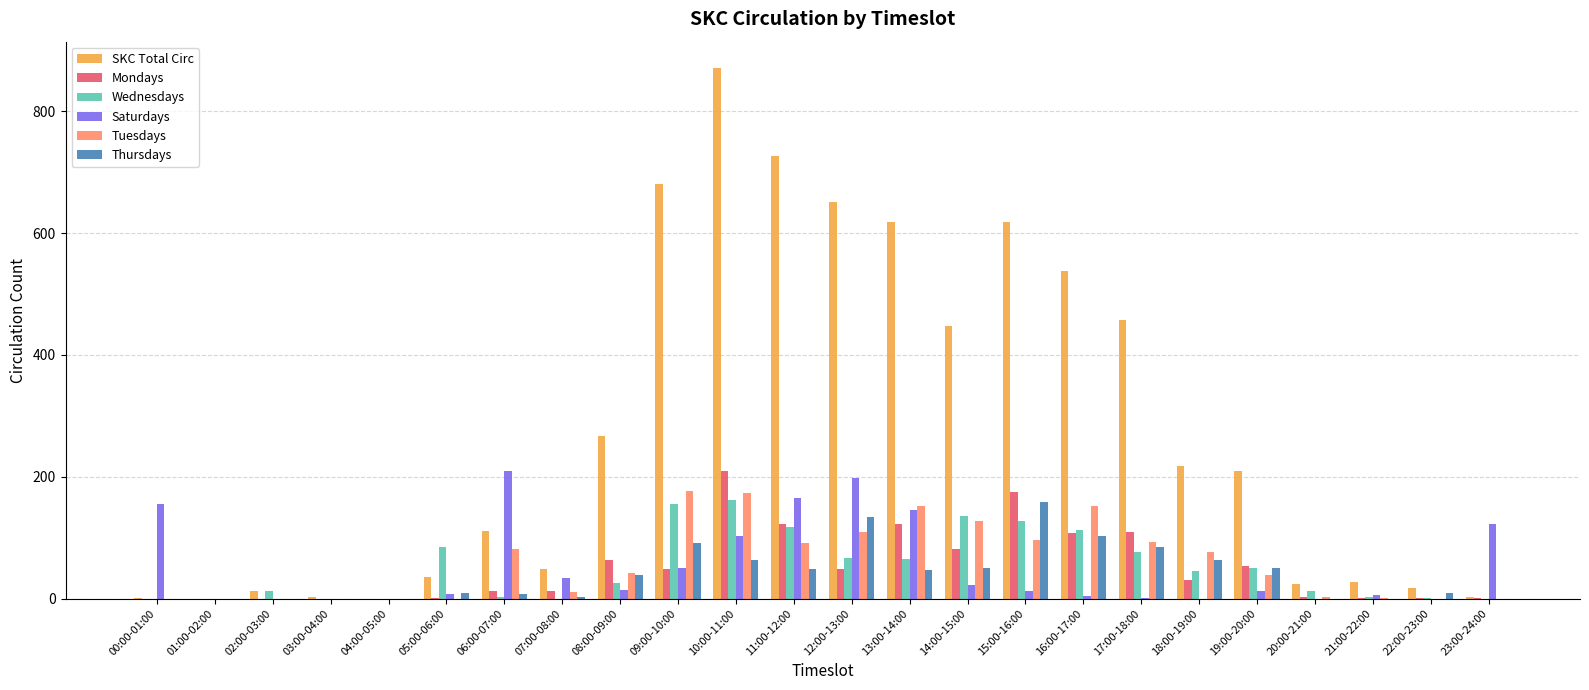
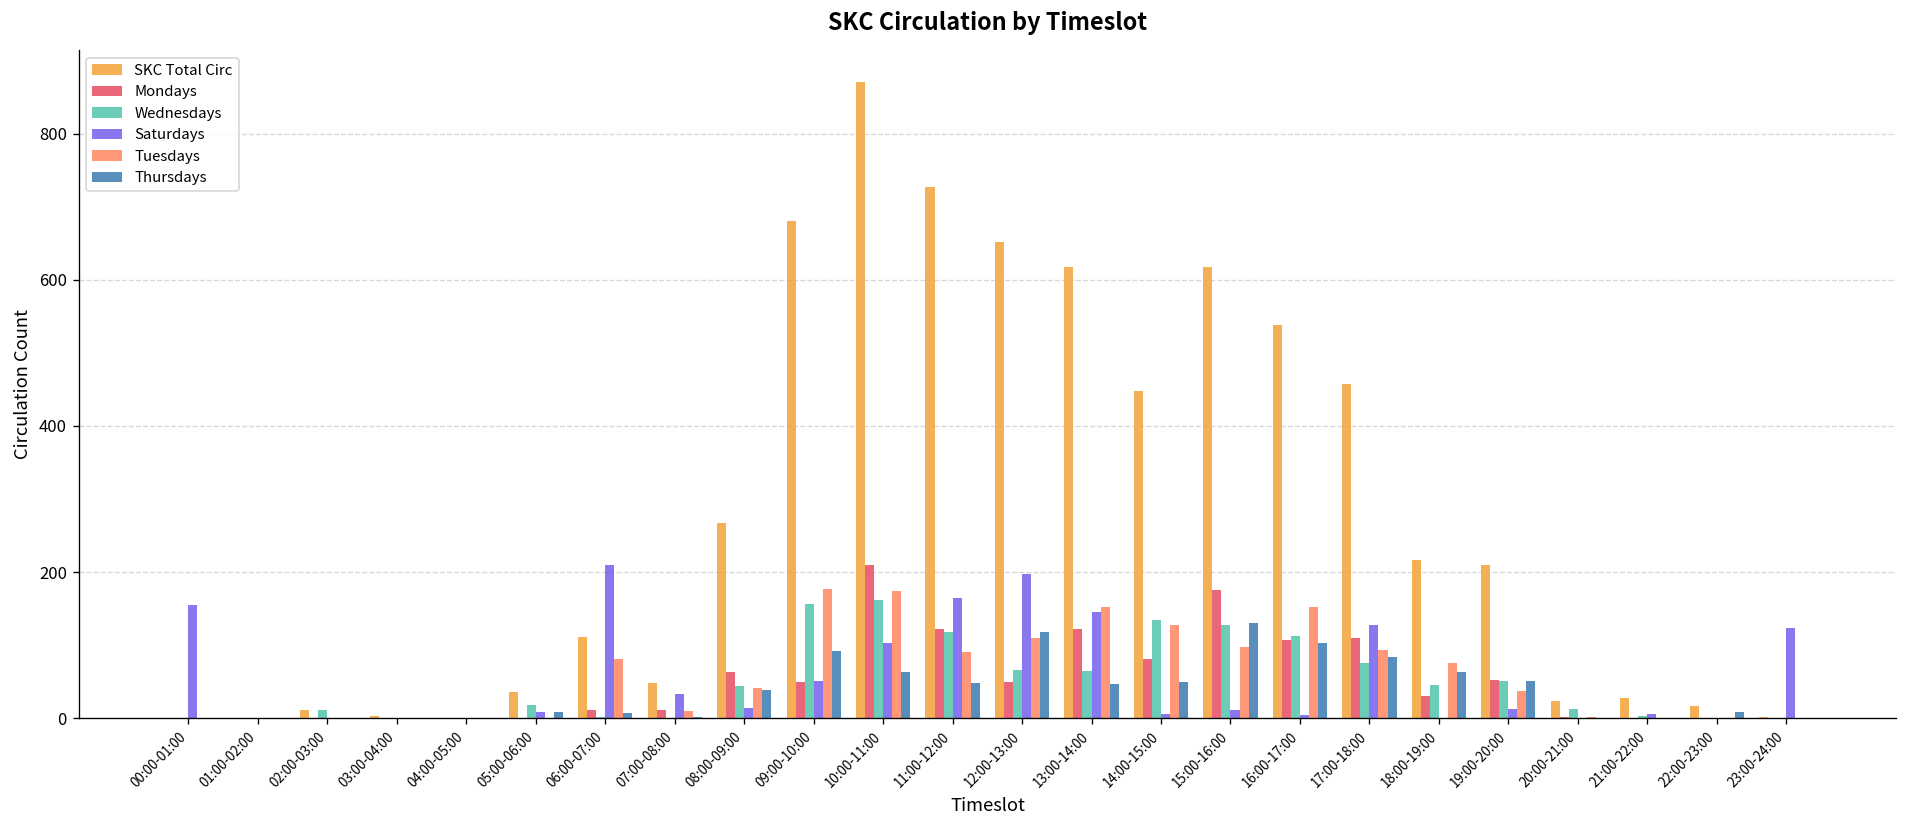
  {
    "Wednesdays": {
      "00:00-01:00": 0,
      "01:00-02:00": 0,
      "02:00-03:00": 10,
      "03:00-04:00": 0,
      "04:00-05:00": 0,
-     "05:00-06:00": 80,
+     "05:00-06:00": 20,
      "07:00-08:00": 0,
-     "08:00-09:00": 30,
+     "08:00-09:00": 40,
      "09:00-10:00": 160,
      "10:00-11:00": 160,
      "11:00-12:00": 120,
      "12:00-13:00": 70,
      "13:00-14:00": 70,
      "14:00-15:00": 140,
      "15:00-16:00": 130,
      "16:00-17:00": 110,
      "17:00-18:00": 80,
      "18:00-19:00": 50,
      "19:00-20:00": 50,
      "20:00-21:00": 10,
      "23:00-24:00": 0
    },
    "Saturdays": {
      "00:00-01:00": 160,
      "01:00-02:00": 0,
      "02:00-03:00": 0,
      "03:00-04:00": 0,
      "04:00-05:00": 0,
      "05:00-06:00": 10,
      "06:00-07:00": 210,
      "07:00-08:00": 30,
      "08:00-09:00": 10,
      "09:00-10:00": 50,
      "10:00-11:00": 100,
      "11:00-12:00": 170,
      "12:00-13:00": 200,
      "13:00-14:00": 150,
-     "14:00-15:00": 20,
+     "14:00-15:00": 10,
      "15:00-16:00": 10,
      "16:00-17:00": 10,
-     "17:00-18:00": 0,
+     "17:00-18:00": 130,
      "18:00-19:00": 0,
      "19:00-20:00": 10,
      "20:00-21:00": 0,
      "21:00-22:00": 10,
      "22:00-23:00": 0,
      "23:00-24:00": 120
    },
    "Thursdays": {
      "00:00-01:00": 0,
      "01:00-02:00": 0,
      "02:00-03:00": 0,
      "03:00-04:00": 0,
      "04:00-05:00": 0,
      "05:00-06:00": 10,
      "06:00-07:00": 10,
      "08:00-09:00": 40,
      "09:00-10:00": 90,
      "10:00-11:00": 60,
      "11:00-12:00": 50,
-     "12:00-13:00": 130,
+     "12:00-13:00": 120,
      "13:00-14:00": 50,
      "14:00-15:00": 50,
-     "15:00-16:00": 160,
+     "15:00-16:00": 130,
      "16:00-17:00": 100,
      "17:00-18:00": 80,
      "18:00-19:00": 60,
      "19:00-20:00": 50,
      "20:00-21:00": 0,
      "21:00-22:00": 0,
      "22:00-23:00": 10,
      "23:00-24:00": 0
    }
  }
